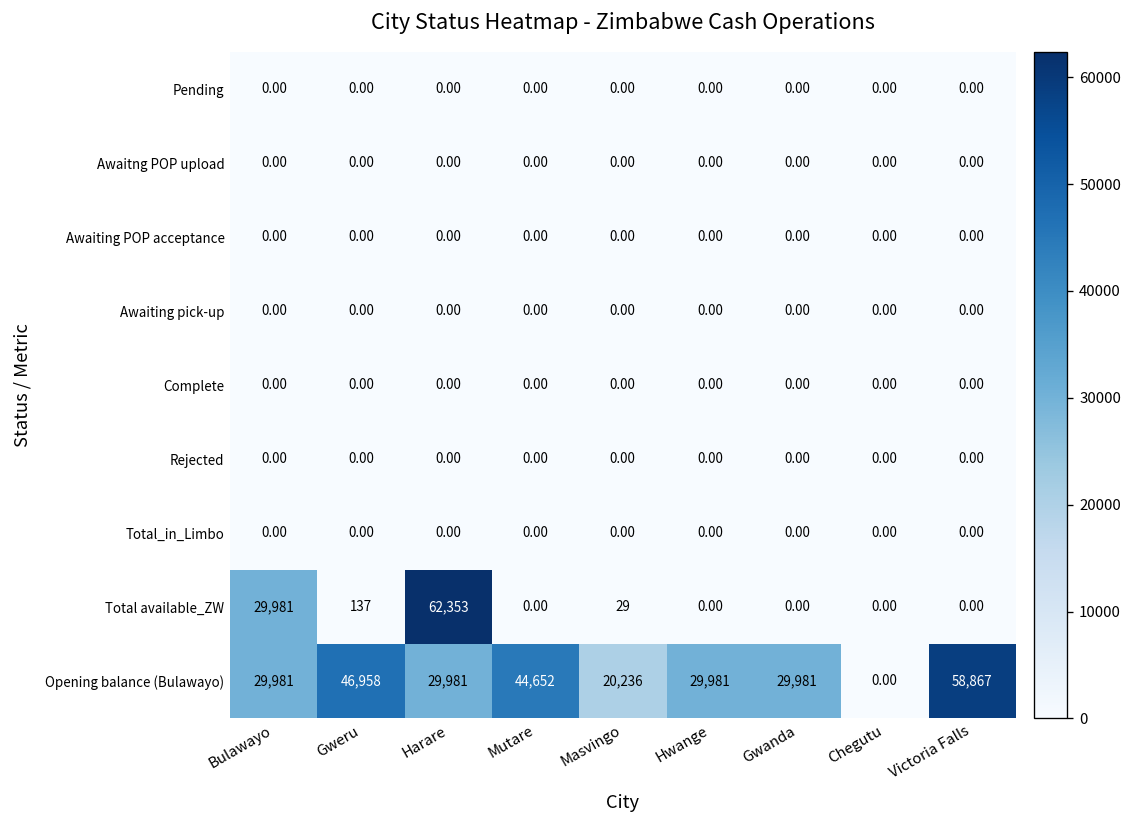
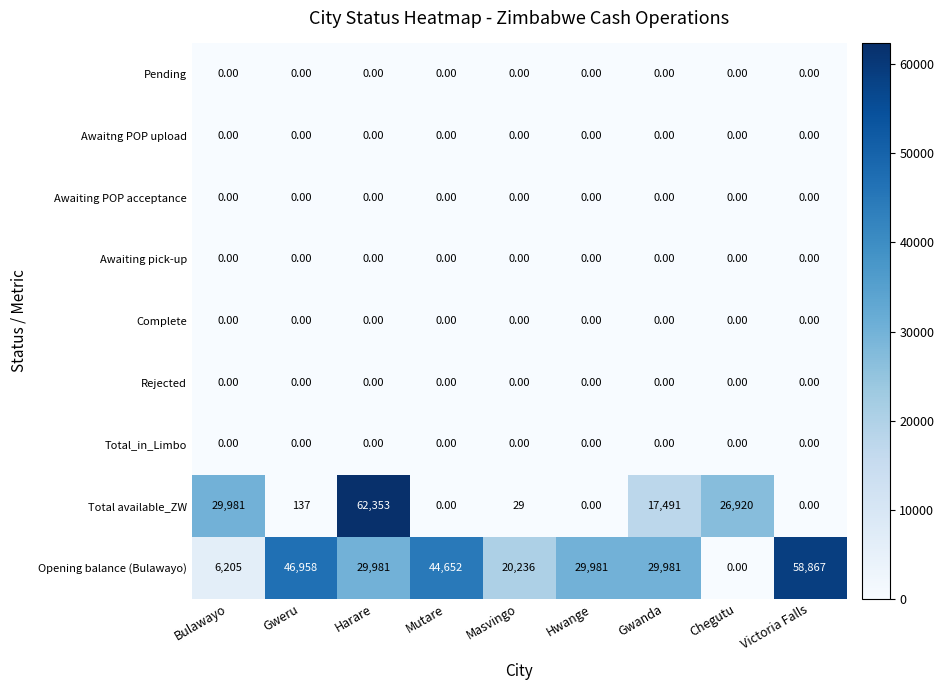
  {
    "Pending": {
      "Bulawayo": "0.00",
      "Gweru": "0.00",
      "Harare": "0.00",
      "Mutare": "0.00",
      "Masvingo": "0.00",
      "Hwange": "0.00",
      "Gwanda": "0.00",
      "Chegutu": "0.00",
      "Victoria Falls": "0.00"
    },
    "Awaitng POP upload": {
      "Bulawayo": "0.00",
      "Gweru": "0.00",
      "Harare": "0.00",
      "Mutare": "0.00",
      "Masvingo": "0.00",
      "Hwange": "0.00",
      "Gwanda": "0.00",
      "Chegutu": "0.00",
      "Victoria Falls": "0.00"
    },
    "Awaiting POP acceptance": {
      "Bulawayo": "0.00",
      "Gweru": "0.00",
      "Harare": "0.00",
      "Mutare": "0.00",
      "Masvingo": "0.00",
      "Hwange": "0.00",
      "Gwanda": "0.00",
      "Chegutu": "0.00",
      "Victoria Falls": "0.00"
    },
    "Awaiting pick-up": {
      "Bulawayo": "0.00",
      "Gweru": "0.00",
      "Harare": "0.00",
      "Mutare": "0.00",
      "Masvingo": "0.00",
      "Hwange": "0.00",
      "Gwanda": "0.00",
      "Chegutu": "0.00",
      "Victoria Falls": "0.00"
    },
    "Complete": {
      "Bulawayo": "0.00",
      "Gweru": "0.00",
      "Harare": "0.00",
      "Mutare": "0.00",
      "Masvingo": "0.00",
      "Hwange": "0.00",
      "Gwanda": "0.00",
      "Chegutu": "0.00",
      "Victoria Falls": "0.00"
    },
    "Rejected": {
      "Bulawayo": "0.00",
      "Gweru": "0.00",
      "Harare": "0.00",
      "Mutare": "0.00",
      "Masvingo": "0.00",
      "Hwange": "0.00",
      "Gwanda": "0.00",
      "Chegutu": "0.00",
      "Victoria Falls": "0.00"
    },
    "Total_in_Limbo": {
      "Bulawayo": "0.00",
      "Gweru": "0.00",
      "Harare": "0.00",
      "Mutare": "0.00",
      "Masvingo": "0.00",
      "Hwange": "0.00",
      "Gwanda": "0.00",
      "Chegutu": "0.00",
      "Victoria Falls": "0.00"
    },
    "Total available_ZW": {
      "Bulawayo": "29,981",
      "Gweru": "137",
      "Harare": "62,353",
      "Mutare": "0.00",
      "Masvingo": "29",
      "Hwange": "0.00",
-     "Gwanda": "0.00",
-     "Chegutu": "0.00",
+     "Gwanda": "17,491",
+     "Chegutu": "26,920",
      "Victoria Falls": "0.00"
    },
    "Opening balance (Bulawayo)": {
-     "Bulawayo": "29,981",
+     "Bulawayo": "6,205",
      "Gweru": "46,958",
      "Harare": "29,981",
      "Mutare": "44,652",
      "Masvingo": "20,236",
      "Hwange": "29,981",
      "Gwanda": "29,981",
      "Chegutu": "0.00",
      "Victoria Falls": "58,867"
    }
  }
